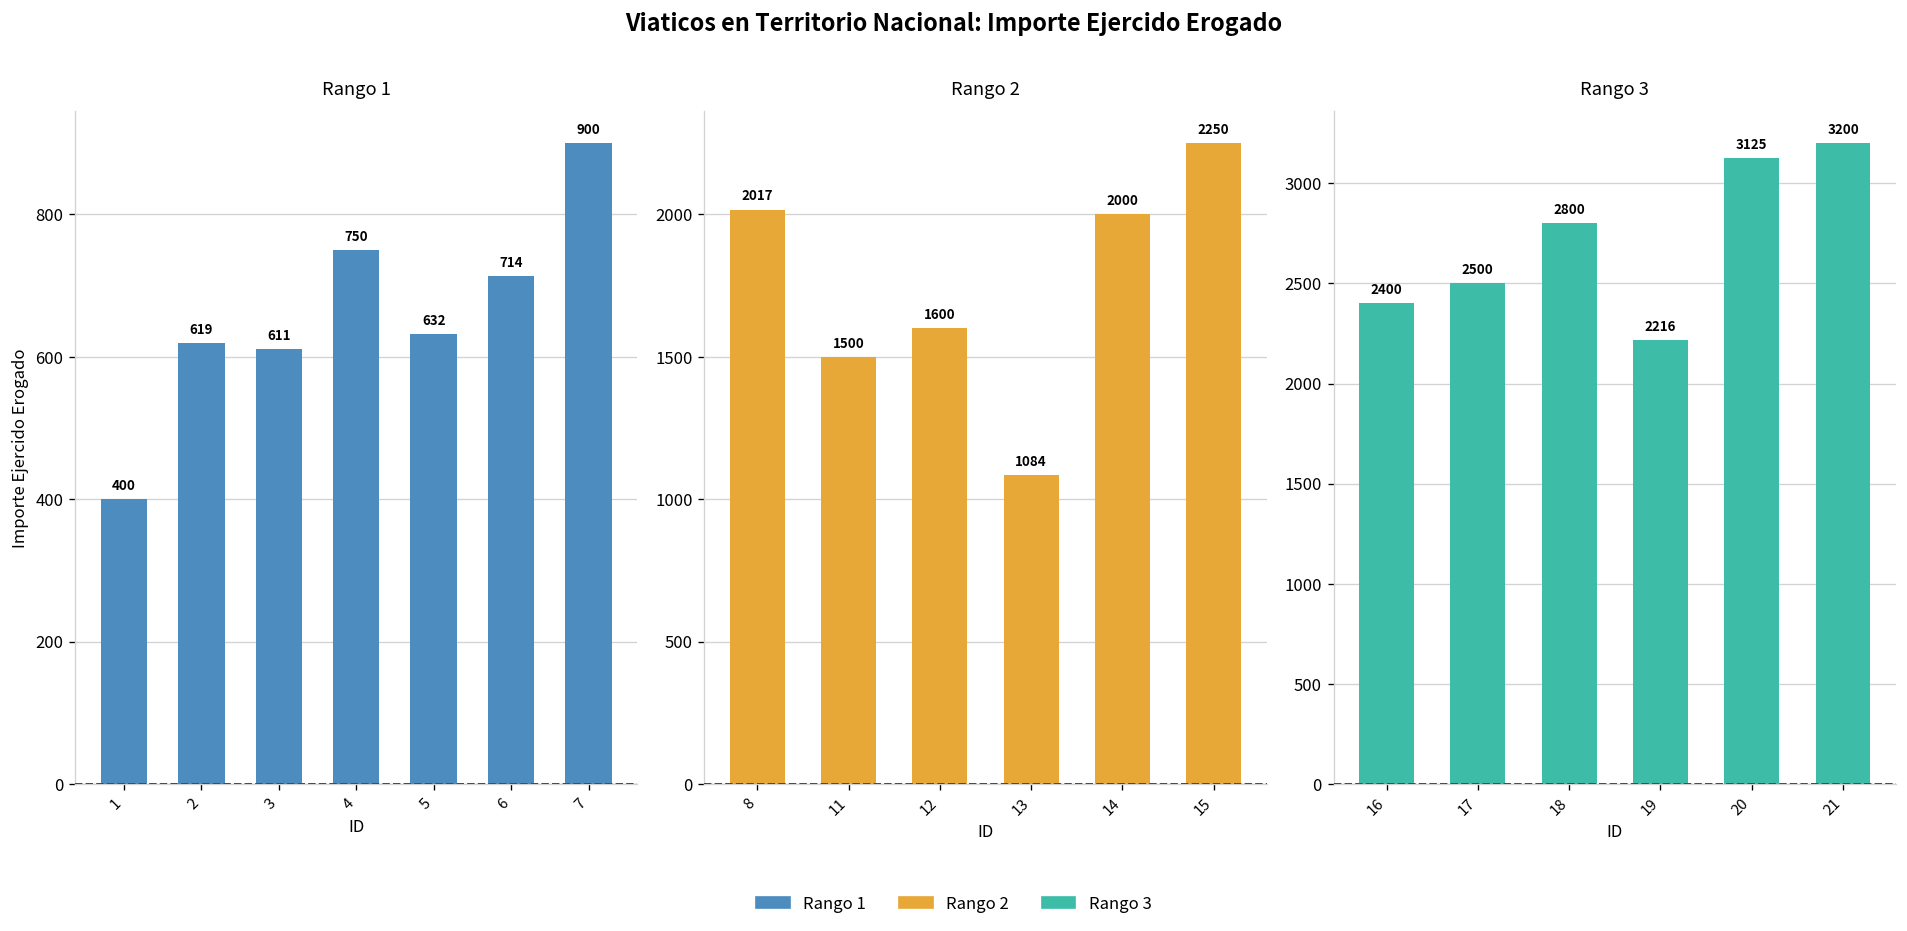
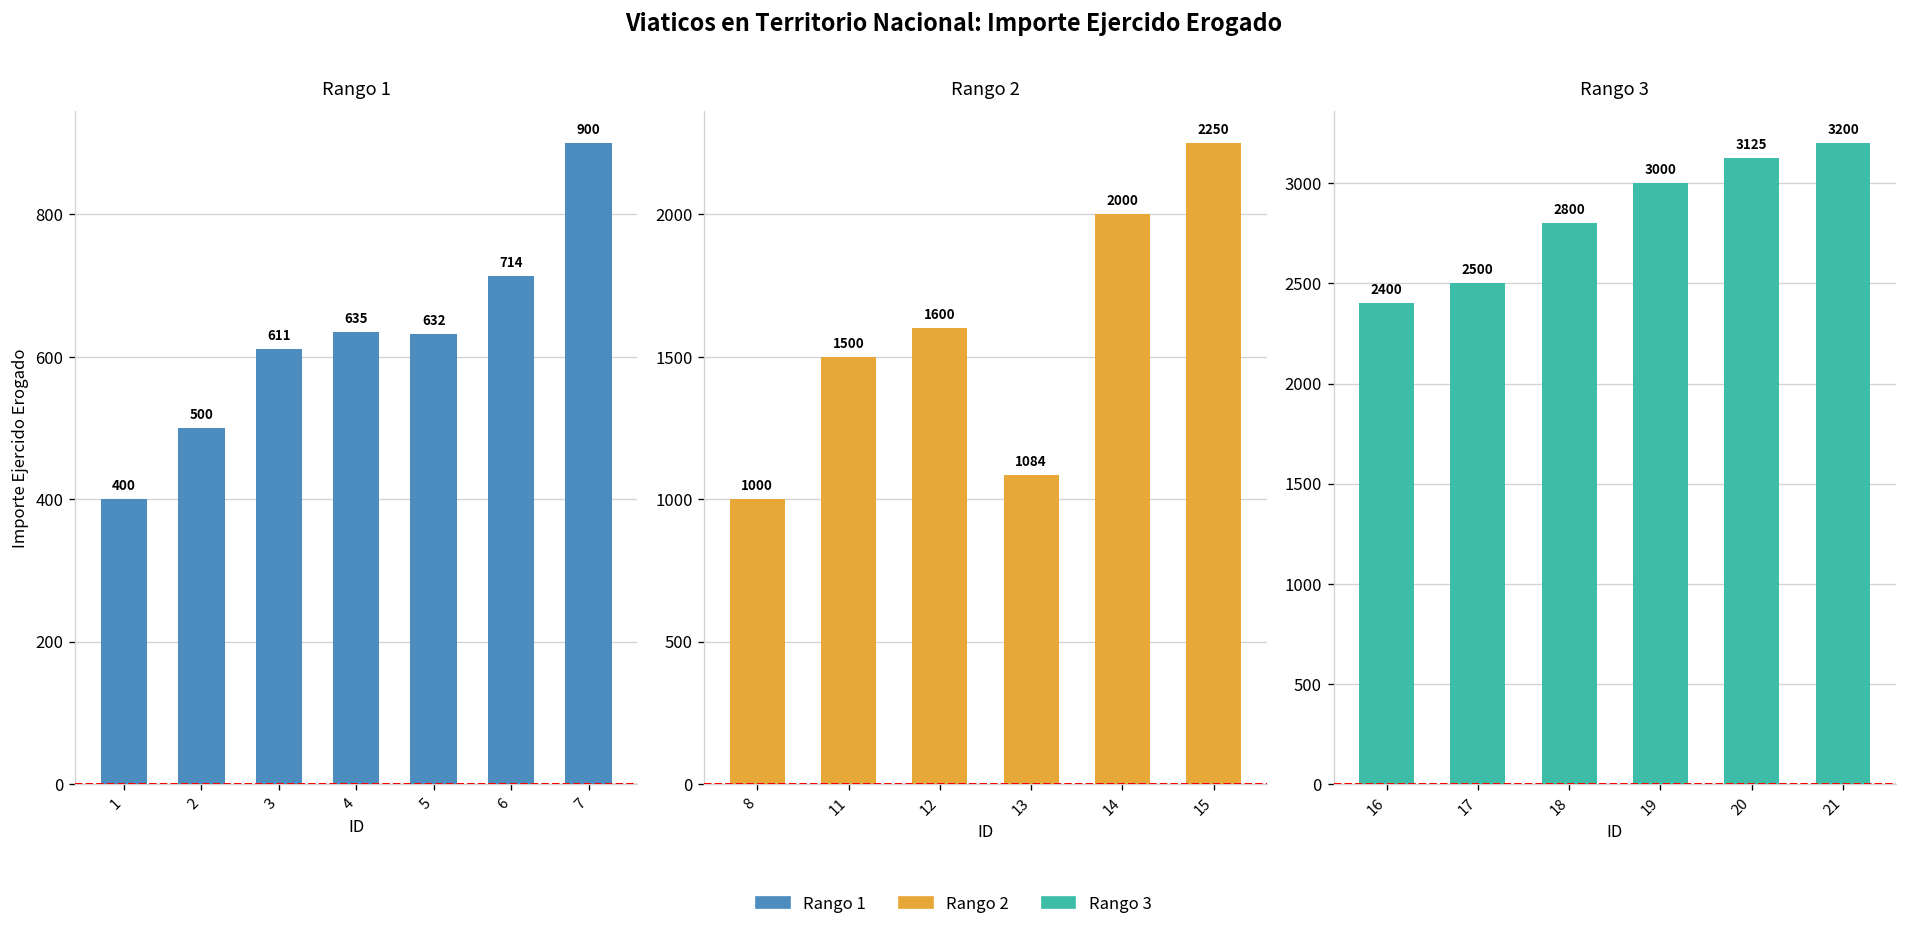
  {
    "Rango 1": {
      "1": 400,
-     "2": 619,
+     "2": 500,
      "3": 611,
-     "4": 750,
+     "4": 635,
      "5": 632,
      "6": 714,
      "7": 900
    },
    "Rango 2": {
-     "8": 2017,
+     "8": 1000,
      "11": 1500,
      "12": 1600,
      "13": 1084,
      "14": 2000,
      "15": 2250
    },
    "Rango 3": {
      "16": 2400,
      "17": 2500,
      "18": 2800,
-     "19": 2216,
+     "19": 3000,
      "20": 3125,
      "21": 3200
    }
  }
